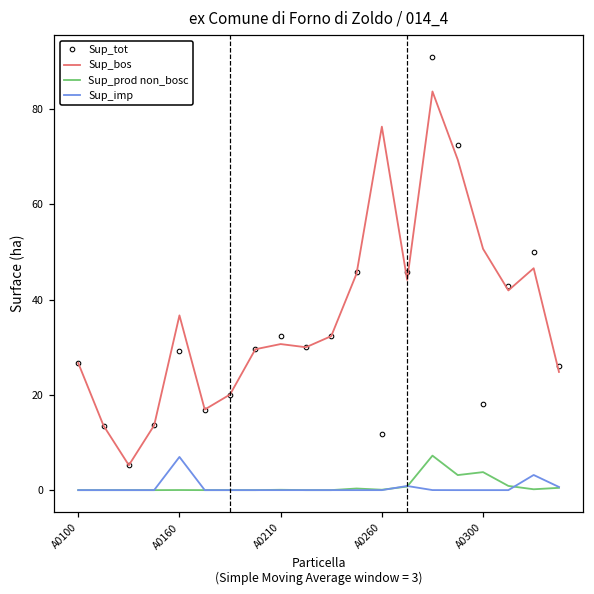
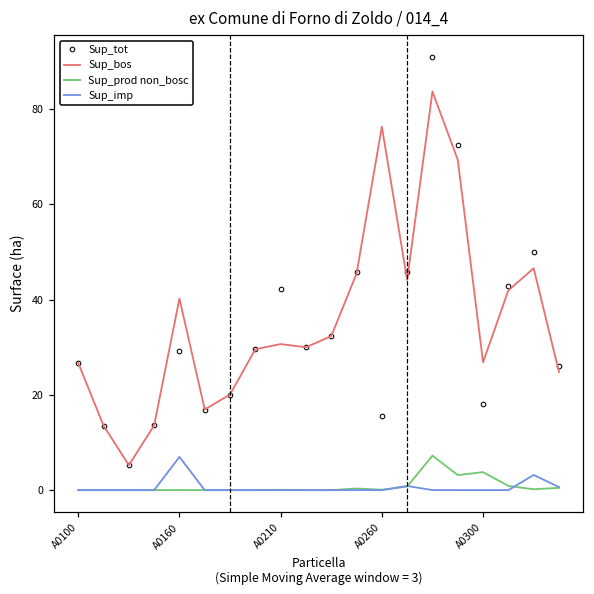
  {
    "Sup_tot": {
      "A0160": 29,
-     "A0210": 32,
-     "A0260": 12,
+     "A0210": 42,
+     "A0260": 16,
      "A0300": 18
    },
    "Sup_bos": {
-     "A0160": 37,
+     "A0160": 40,
      "A0210": 31,
      "A0260": 76,
-     "A0300": 51
+     "A0300": 27
    },
    "Sup_prod non_bosc": {
      "A0160": 0,
      "A0300": 4
    },
    "Sup_imp": {
      "A0160": 7,
      "A0300": 0
    }
  }
